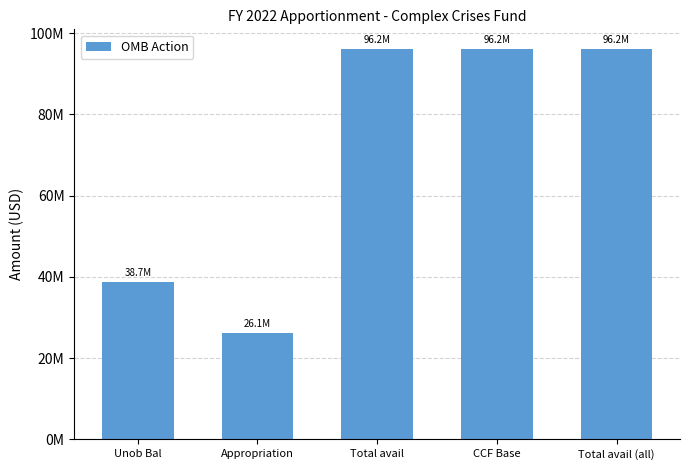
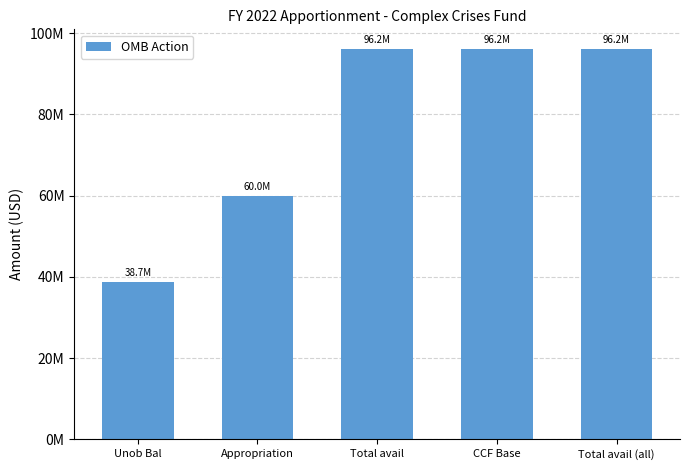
  {
    "Unob Bal": "38.7M",
-   "Appropriation": "26.1M",
+   "Appropriation": "60.0M",
    "Total avail": "96.2M",
    "CCF Base": "96.2M",
    "Total avail (all)": "96.2M"
  }
